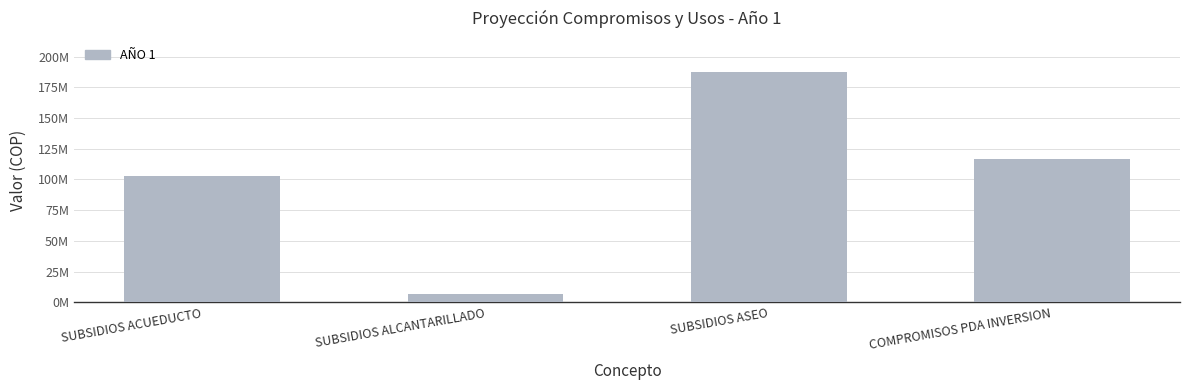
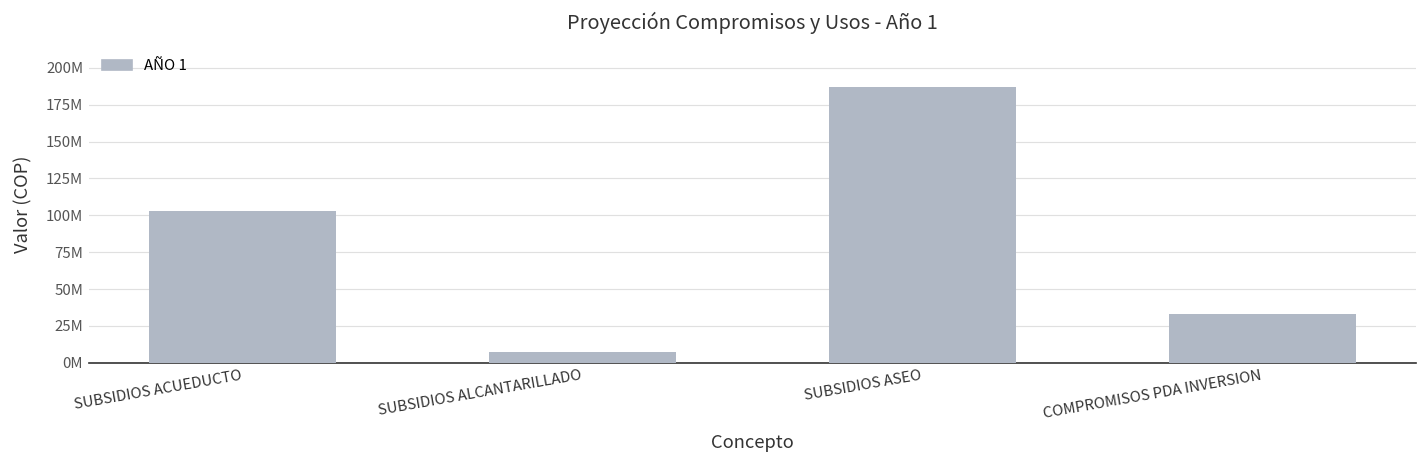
  {
    "SUBSIDIOS ACUEDUCTO": 103000000,
    "SUBSIDIOS ALCANTARILLADO": 7000000,
    "SUBSIDIOS ASEO": 187000000,
-   "COMPROMISOS PDA INVERSION": 117000000
+   "COMPROMISOS PDA INVERSION": 33000000
  }
